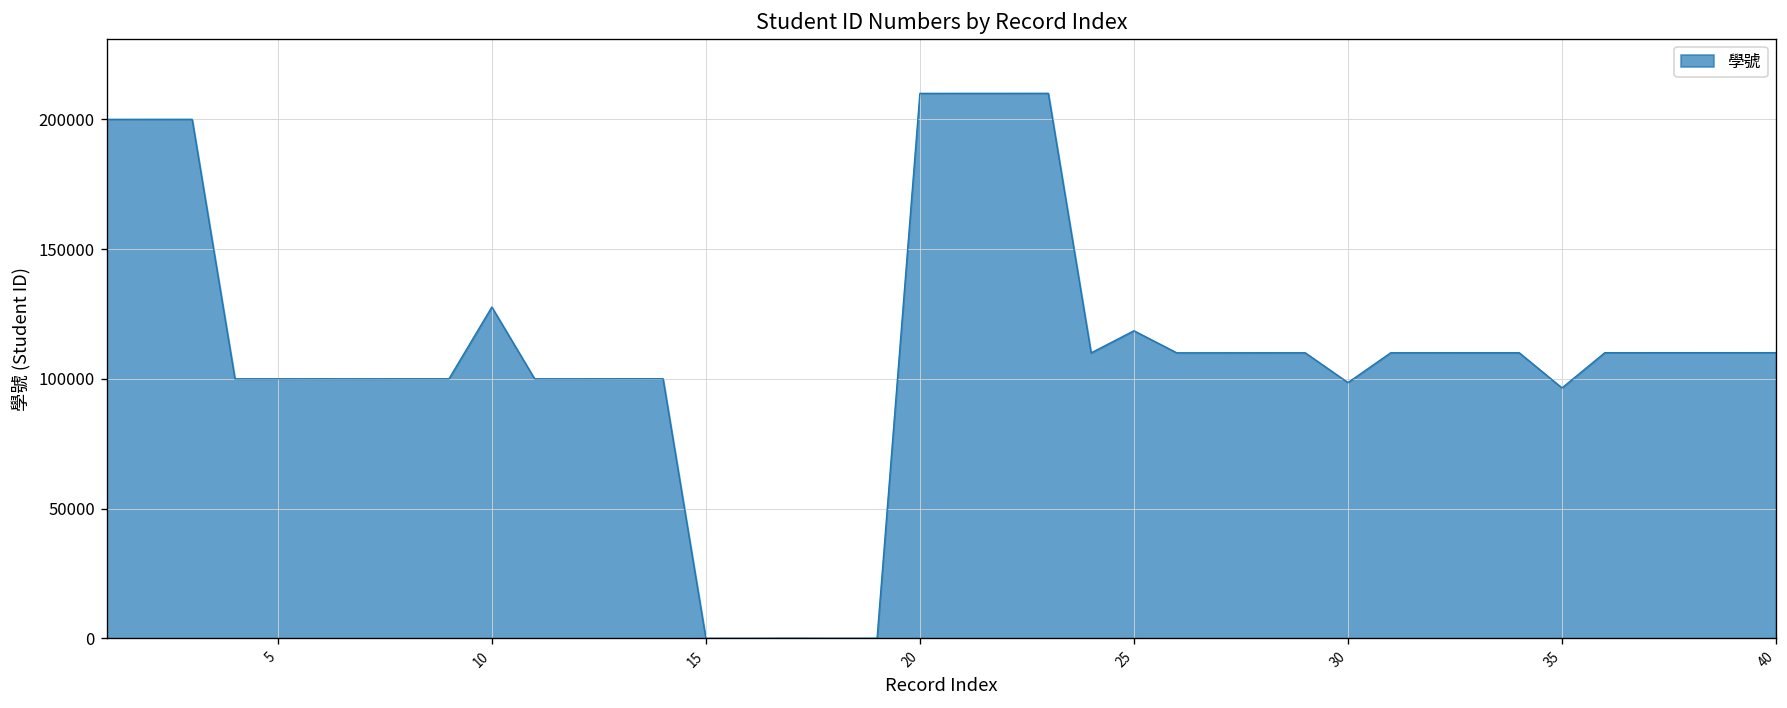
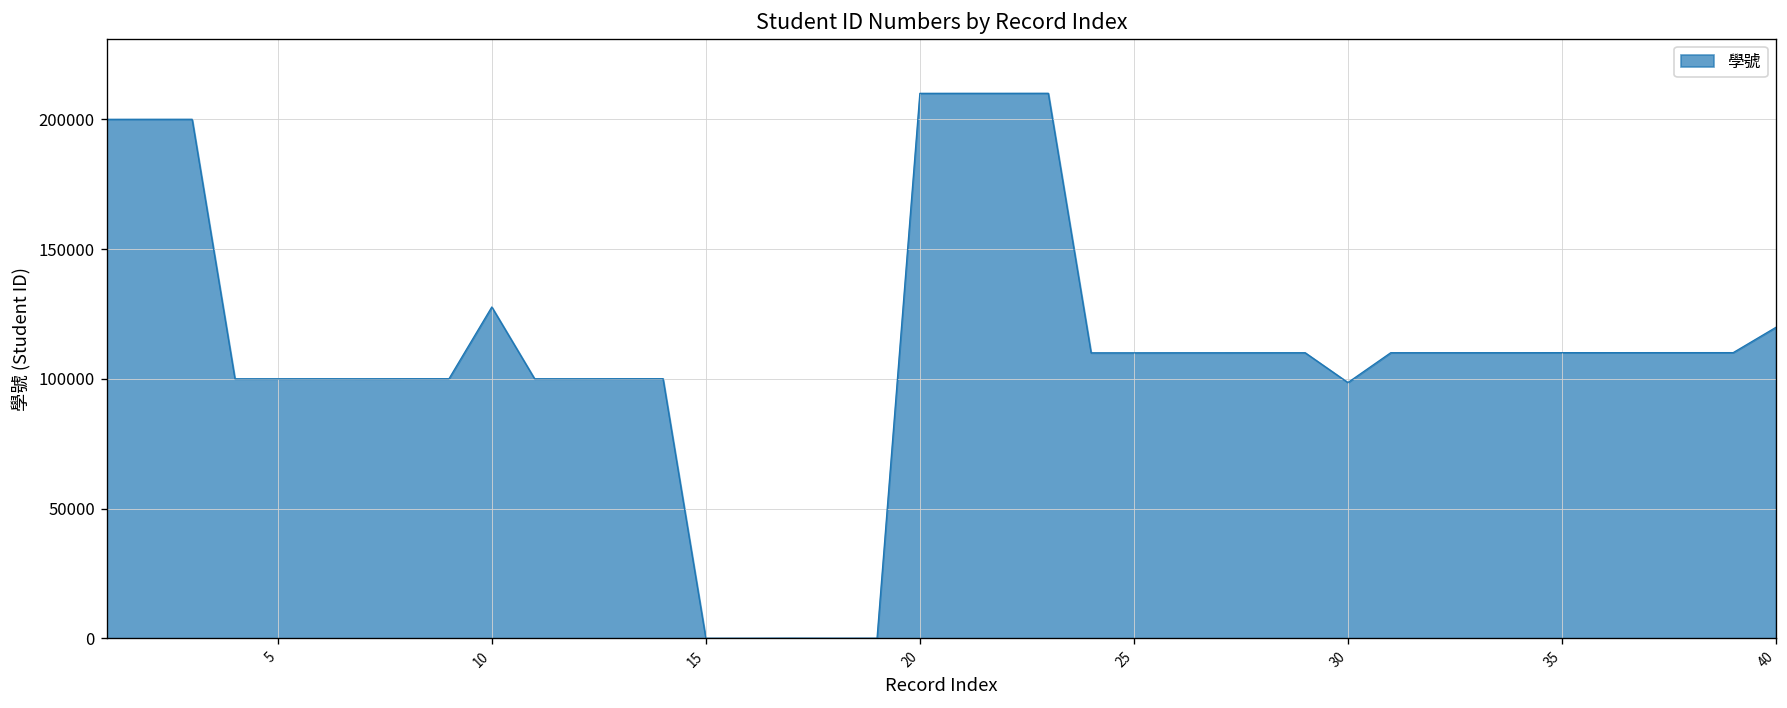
  {
    "5": 100000,
    "10": 128000,
    "15": 0,
    "20": 210000,
-   "25": 119000,
+   "25": 110000,
    "30": 99000,
-   "35": 96000,
-   "40": 110000
+   "35": 110000,
+   "40": 120000
  }
